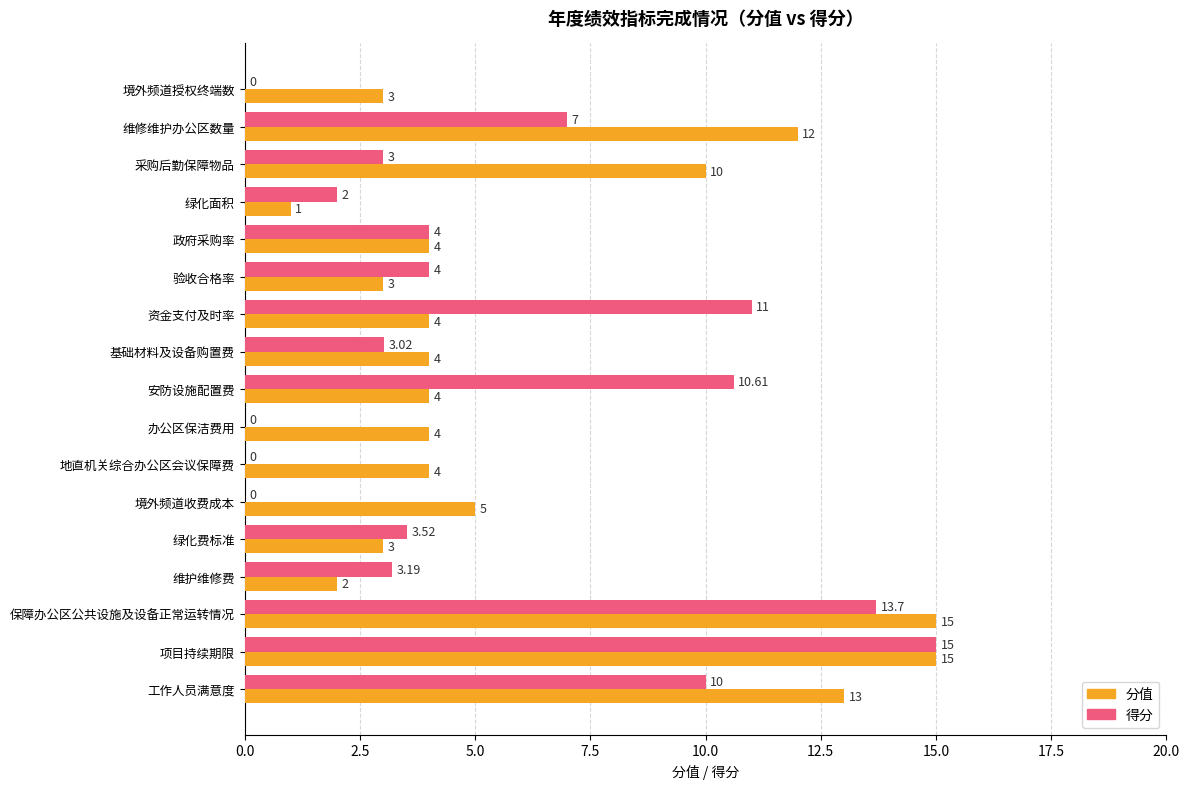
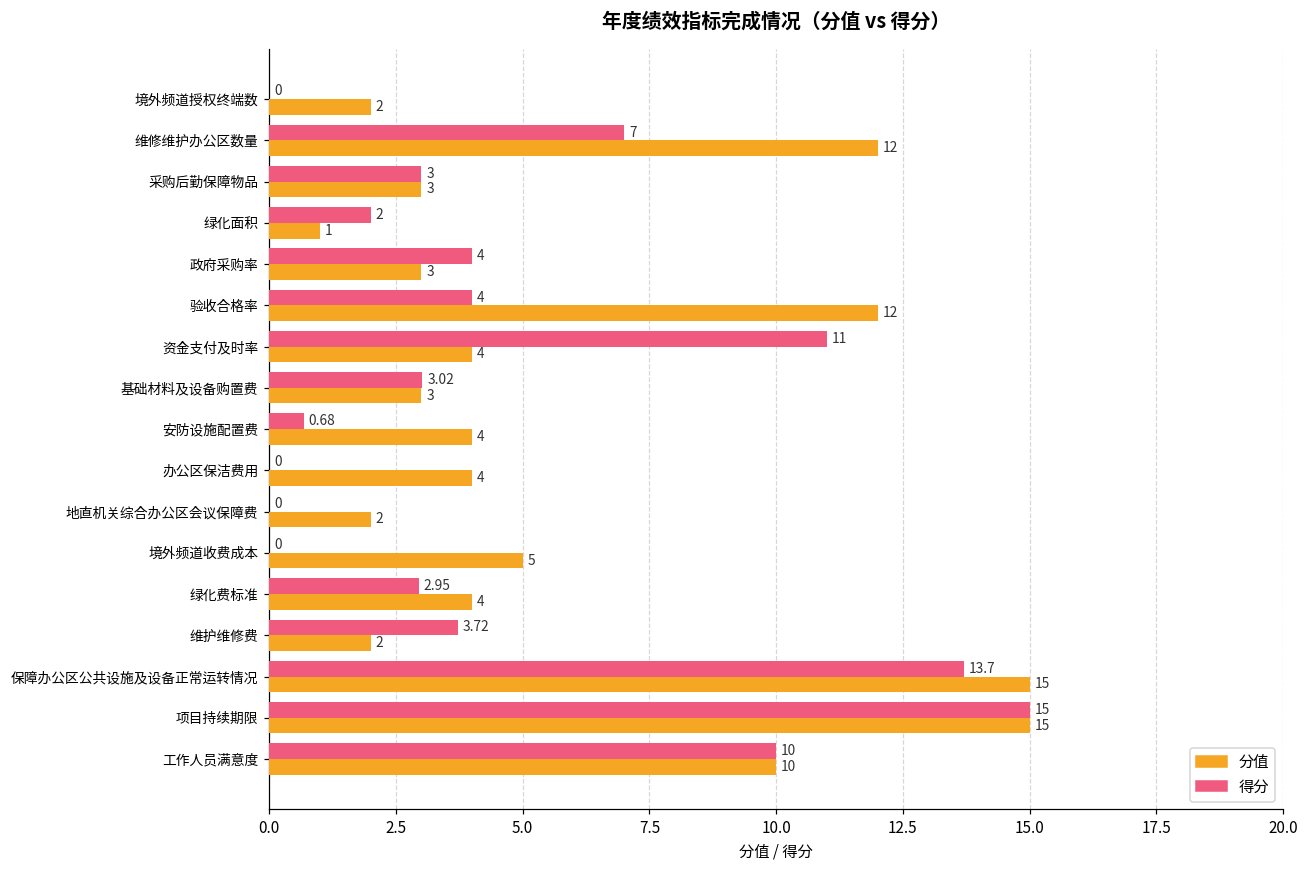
  {
    "分值": {
-     "境外频道授权终端数": 3,
+     "境外频道授权终端数": 2,
      "维修维护办公区数量": 12,
-     "采购后勤保障物品": 10,
+     "采购后勤保障物品": 3,
      "绿化面积": 1,
-     "政府采购率": 4,
-     "验收合格率": 3,
+     "政府采购率": 3,
+     "验收合格率": 12,
      "资金支付及时率": 4,
-     "基础材料及设备购置费": 4,
+     "基础材料及设备购置费": 3,
      "安防设施配置费": 4,
      "办公区保洁费用": 4,
-     "地直机关综合办公区会议保障费": 4,
+     "地直机关综合办公区会议保障费": 2,
      "境外频道收费成本": 5,
-     "绿化费标准": 3,
+     "绿化费标准": 4,
      "维护维修费": 2,
      "保障办公区公共设施及设备正常运转情况": 15,
      "项目持续期限": 15,
-     "工作人员满意度": 13
+     "工作人员满意度": 10
    },
    "得分": {
      "境外频道授权终端数": 0,
      "维修维护办公区数量": 7,
      "采购后勤保障物品": 3,
      "绿化面积": 2,
      "政府采购率": 4,
      "验收合格率": 4,
      "资金支付及时率": 11,
      "基础材料及设备购置费": 3.02,
-     "安防设施配置费": 10.61,
+     "安防设施配置费": 0.68,
      "办公区保洁费用": 0,
      "地直机关综合办公区会议保障费": 0,
      "境外频道收费成本": 0,
-     "绿化费标准": 3.52,
-     "维护维修费": 3.19,
+     "绿化费标准": 2.95,
+     "维护维修费": 3.72,
      "保障办公区公共设施及设备正常运转情况": 13.7,
      "项目持续期限": 15,
      "工作人员满意度": 10
    }
  }
